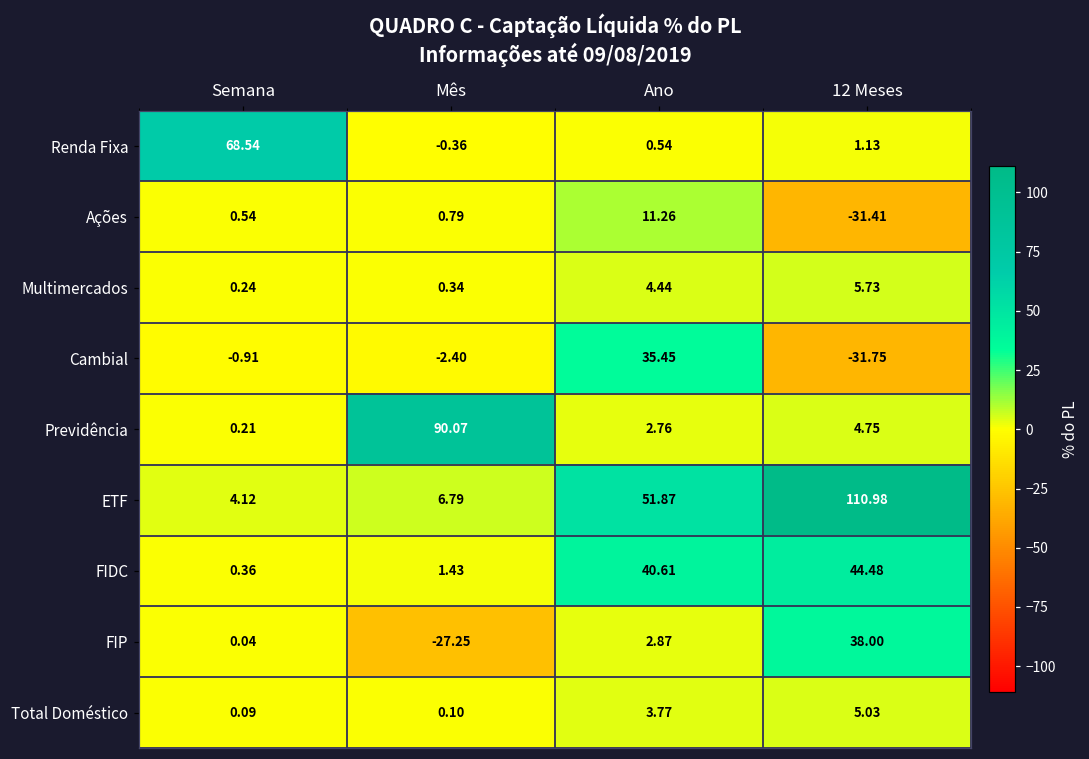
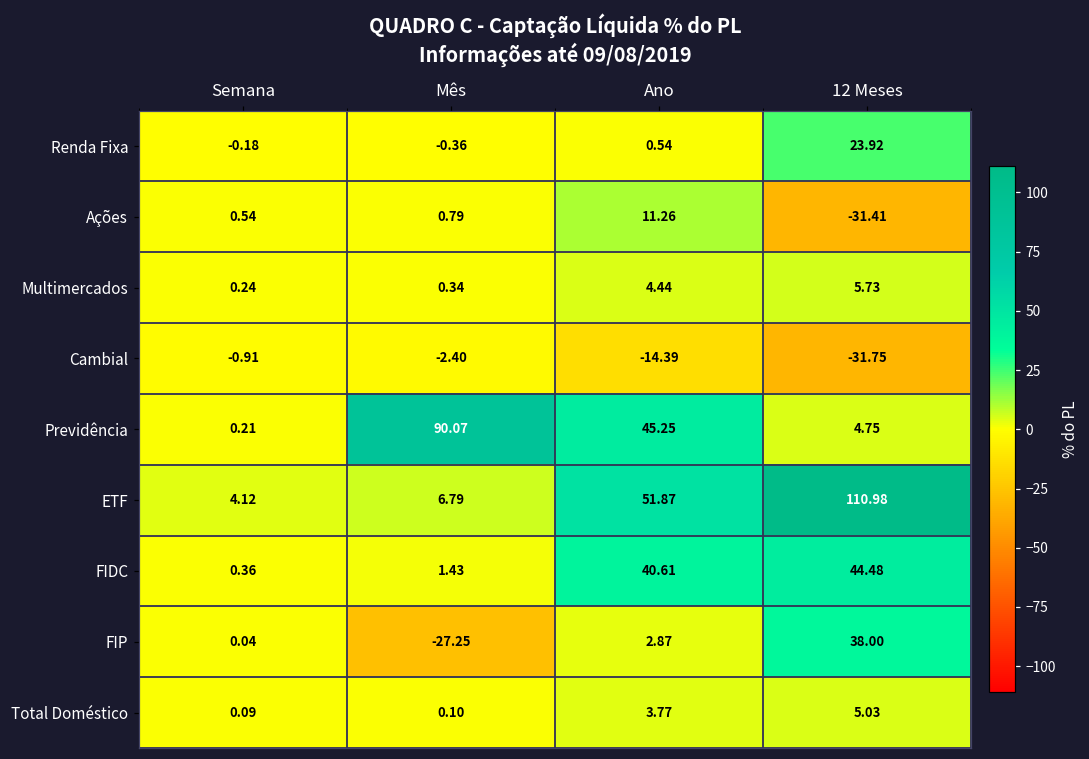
  {
    "Renda Fixa": {
-     "Semana": 68.54,
+     "Semana": -0.18,
      "Mês": -0.36,
      "Ano": 0.54,
-     "12 Meses": 1.13
+     "12 Meses": 23.92
    },
    "Ações": {
      "Semana": 0.54,
      "Mês": 0.79,
      "Ano": 11.26,
      "12 Meses": -31.41
    },
    "Multimercados": {
      "Semana": 0.24,
      "Mês": 0.34,
      "Ano": 4.44,
      "12 Meses": 5.73
    },
    "Cambial": {
      "Semana": -0.91,
      "Mês": -2.40,
-     "Ano": 35.45,
+     "Ano": -14.39,
      "12 Meses": -31.75
    },
    "Previdência": {
      "Semana": 0.21,
      "Mês": 90.07,
-     "Ano": 2.76,
+     "Ano": 45.25,
      "12 Meses": 4.75
    },
    "ETF": {
      "Semana": 4.12,
      "Mês": 6.79,
      "Ano": 51.87,
      "12 Meses": 110.98
    },
    "FIDC": {
      "Semana": 0.36,
      "Mês": 1.43,
      "Ano": 40.61,
      "12 Meses": 44.48
    },
    "FIP": {
      "Semana": 0.04,
      "Mês": -27.25,
      "Ano": 2.87,
      "12 Meses": 38.00
    },
    "Total Doméstico": {
      "Semana": 0.09,
      "Mês": 0.10,
      "Ano": 3.77,
      "12 Meses": 5.03
    }
  }
